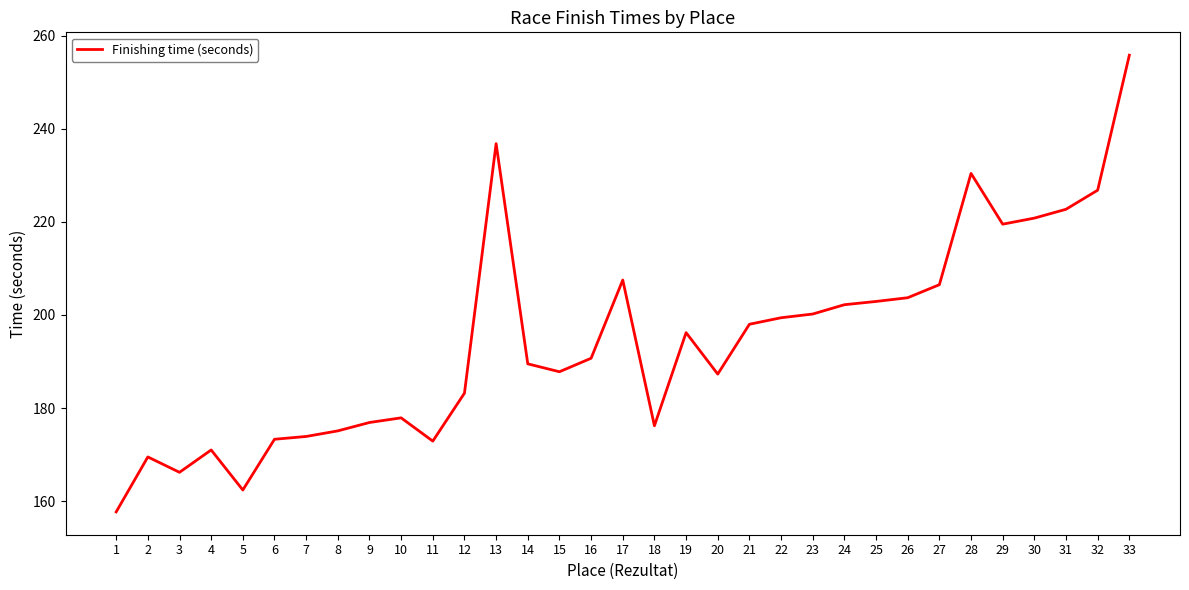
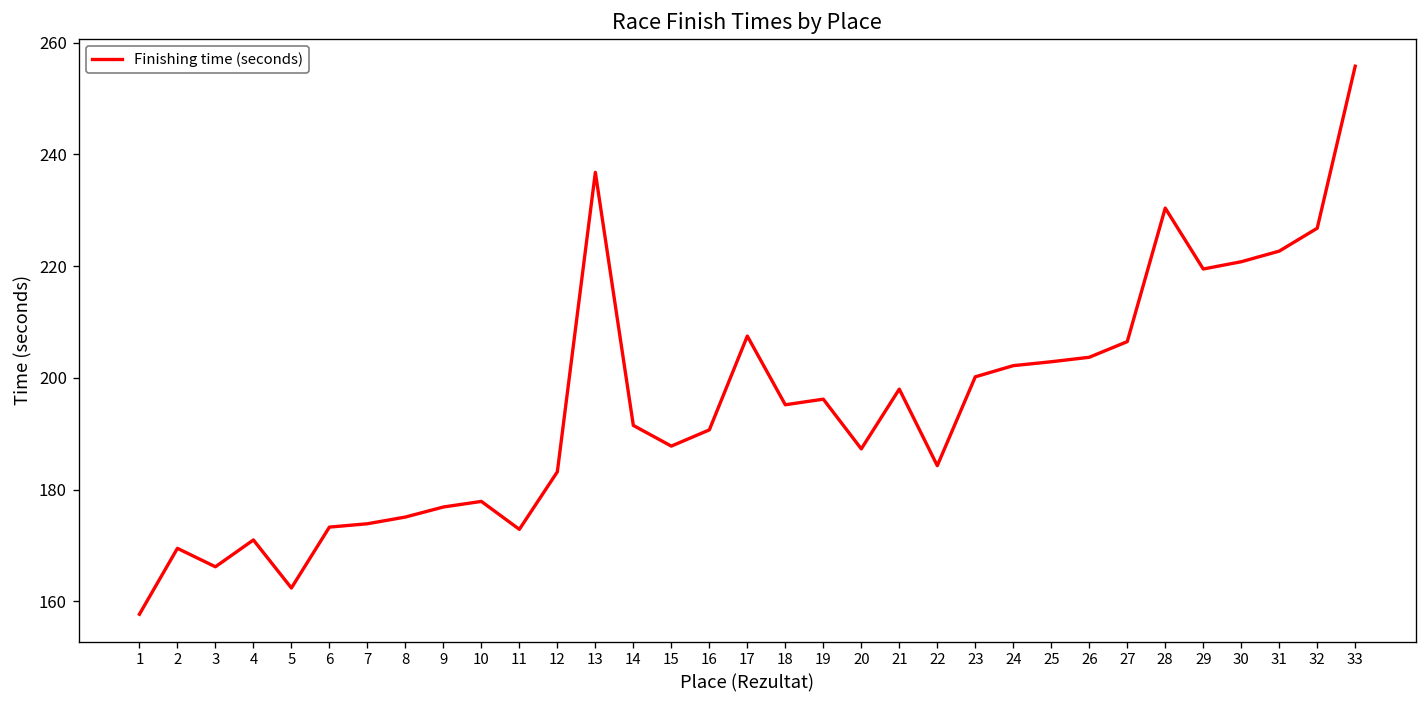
  {
    "1": 158,
    "2": 170,
    "3": 166,
    "4": 171,
    "5": 162,
    "6": 173,
    "7": 174,
    "8": 175,
    "9": 177,
    "10": 178,
    "11": 173,
    "12": 183,
    "13": 237,
-   "14": 190,
+   "14": 192,
    "15": 188,
    "16": 191,
    "17": 208,
-   "18": 176,
+   "18": 195,
    "19": 196,
    "20": 187,
    "21": 198,
-   "22": 199,
+   "22": 184,
    "23": 200,
    "24": 202,
    "25": 203,
    "26": 204,
    "27": 207,
    "28": 230,
    "29": 220,
    "30": 221,
    "31": 223,
    "32": 227,
    "33": 256
  }
